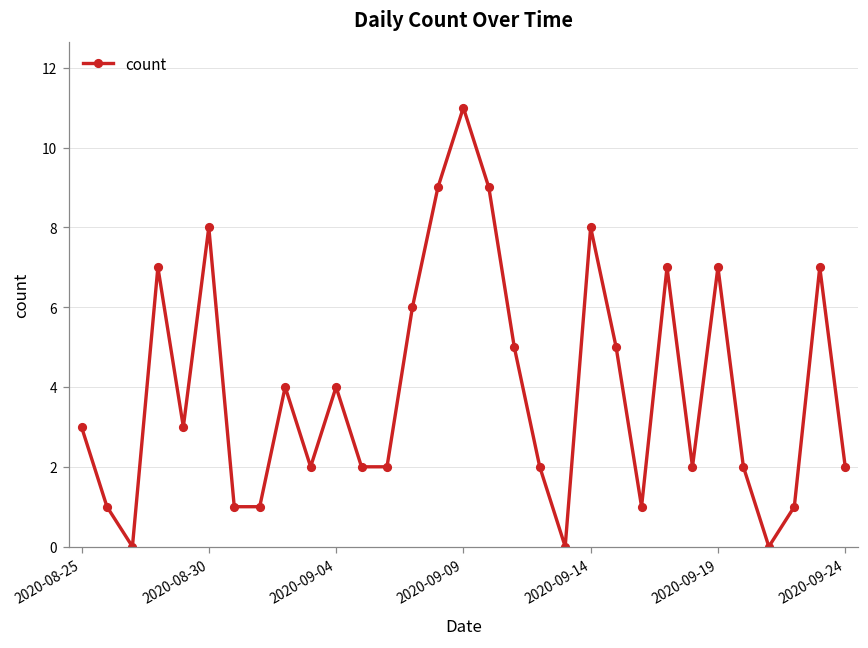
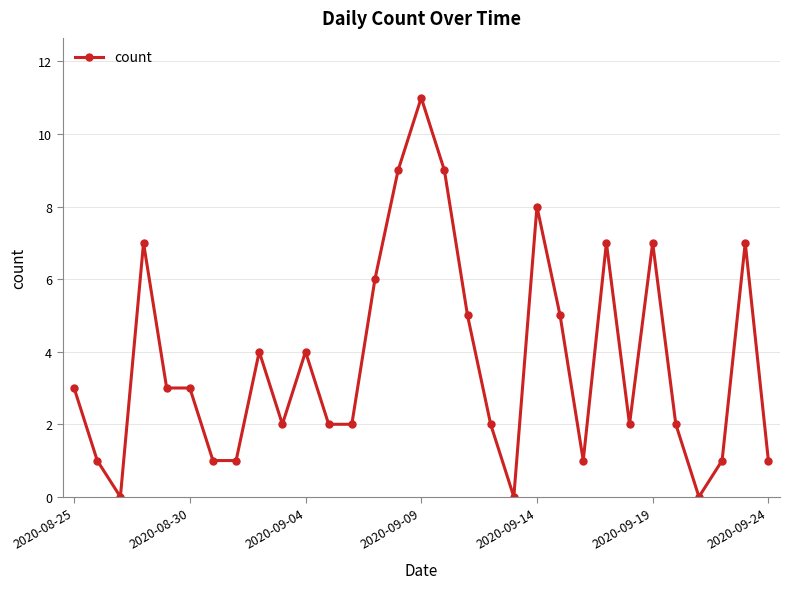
  {
    "2020-08-25": 3,
-   "2020-08-30": 8,
+   "2020-08-30": 3,
    "2020-09-04": 4,
    "2020-09-09": 11,
    "2020-09-14": 8,
    "2020-09-19": 7,
-   "2020-09-24": 2
+   "2020-09-24": 1
  }
